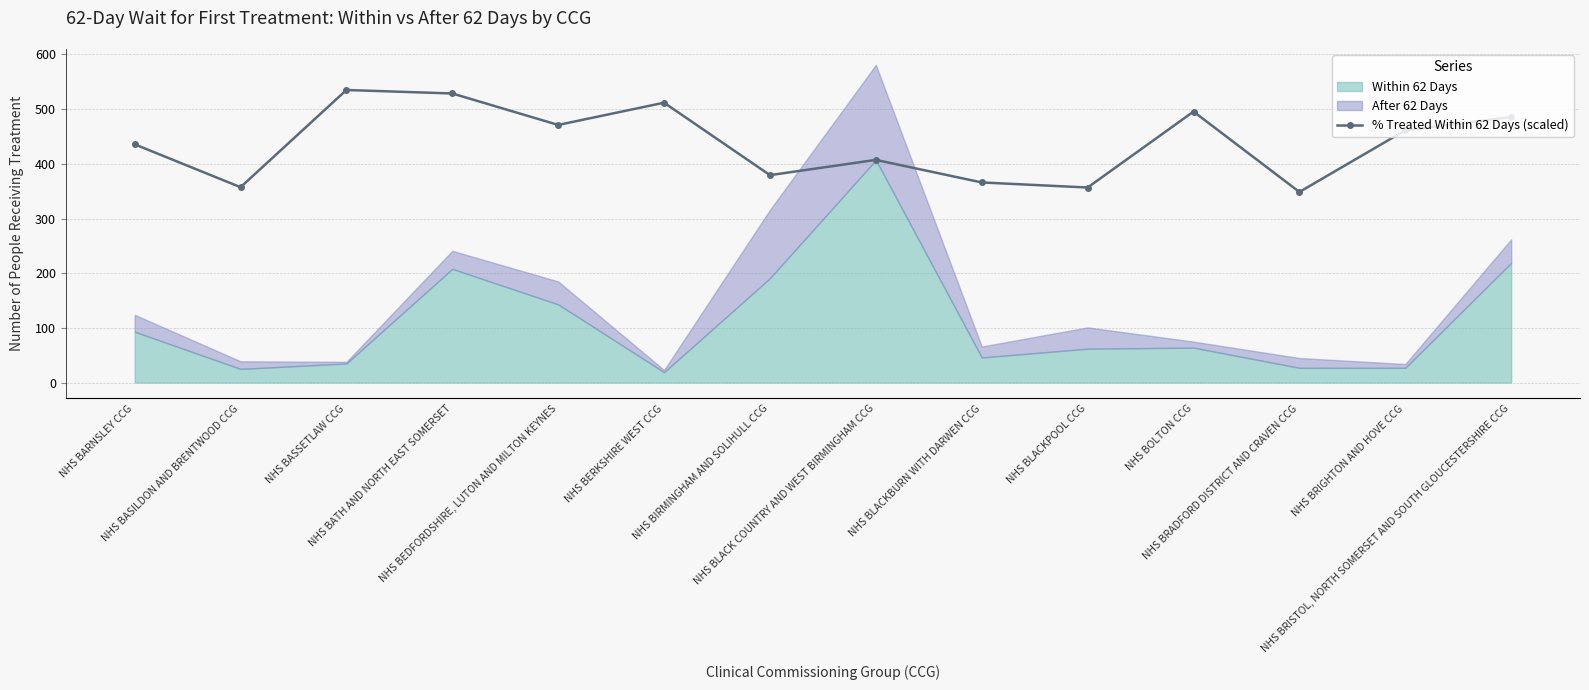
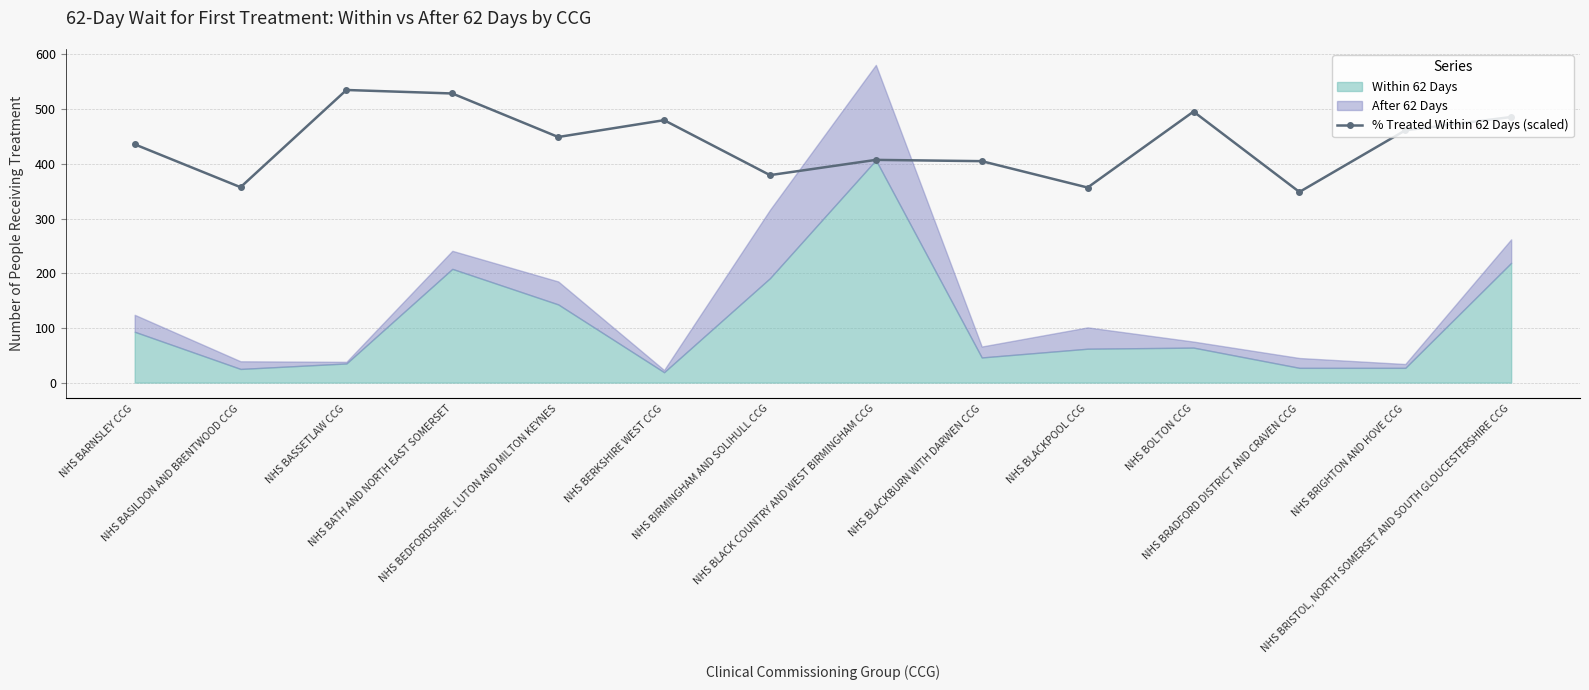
  {
    "% Treated Within 62 Days (scaled)": {
      "NHS BARNSLEY CCG": 440,
      "NHS BASILDON AND BRENTWOOD CCG": 360,
      "NHS BASSETLAW CCG": 540,
      "NHS BATH AND NORTH EAST SOMERSET": 530,
-     "NHS BEDFORDSHIRE, LUTON AND MILTON KEYNES": 470,
-     "NHS BERKSHIRE WEST CCG": 510,
+     "NHS BEDFORDSHIRE, LUTON AND MILTON KEYNES": 450,
+     "NHS BERKSHIRE WEST CCG": 480,
      "NHS BIRMINGHAM AND SOLIHULL CCG": 380,
-     "NHS BLACKBURN WITH DARWEN CCG": 370,
+     "NHS BLACKBURN WITH DARWEN CCG": 400,
      "NHS BLACKPOOL CCG": 360,
      "NHS BOLTON CCG": 500,
      "NHS BRADFORD DISTRICT AND CRAVEN CCG": 350
    }
  }
